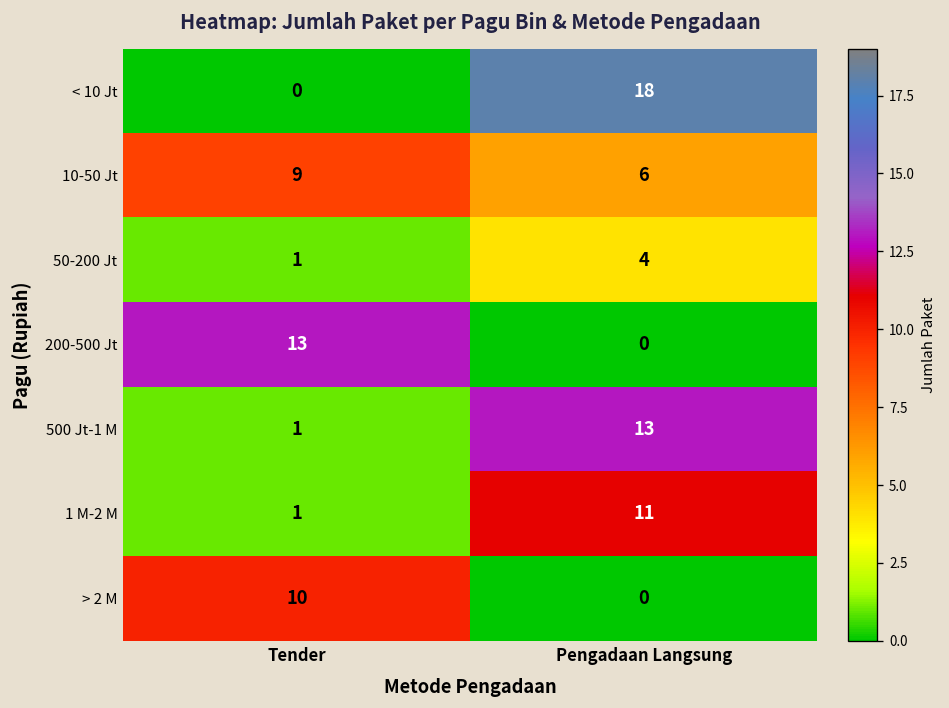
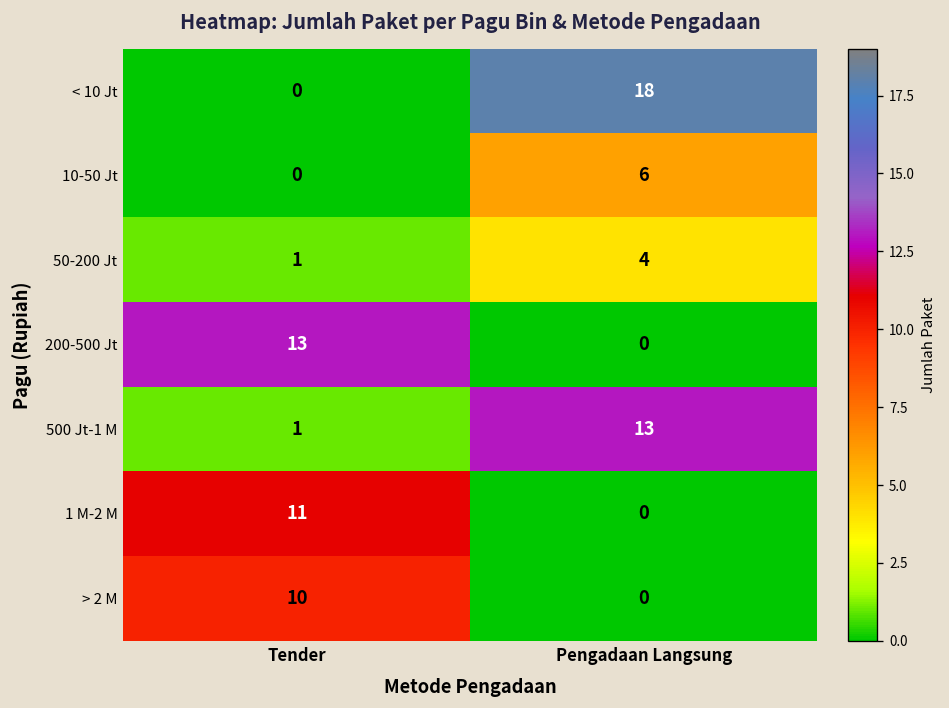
  {
    "< 10 Jt": {
      "Tender": 0,
      "Pengadaan Langsung": 18
    },
    "10-50 Jt": {
-     "Tender": 9,
+     "Tender": 0,
      "Pengadaan Langsung": 6
    },
    "50-200 Jt": {
      "Tender": 1,
      "Pengadaan Langsung": 4
    },
    "200-500 Jt": {
      "Tender": 13,
      "Pengadaan Langsung": 0
    },
    "500 Jt-1 M": {
      "Tender": 1,
      "Pengadaan Langsung": 13
    },
    "1 M-2 M": {
-     "Tender": 1,
-     "Pengadaan Langsung": 11
+     "Tender": 11,
+     "Pengadaan Langsung": 0
    },
    "> 2 M": {
      "Tender": 10,
      "Pengadaan Langsung": 0
    }
  }
